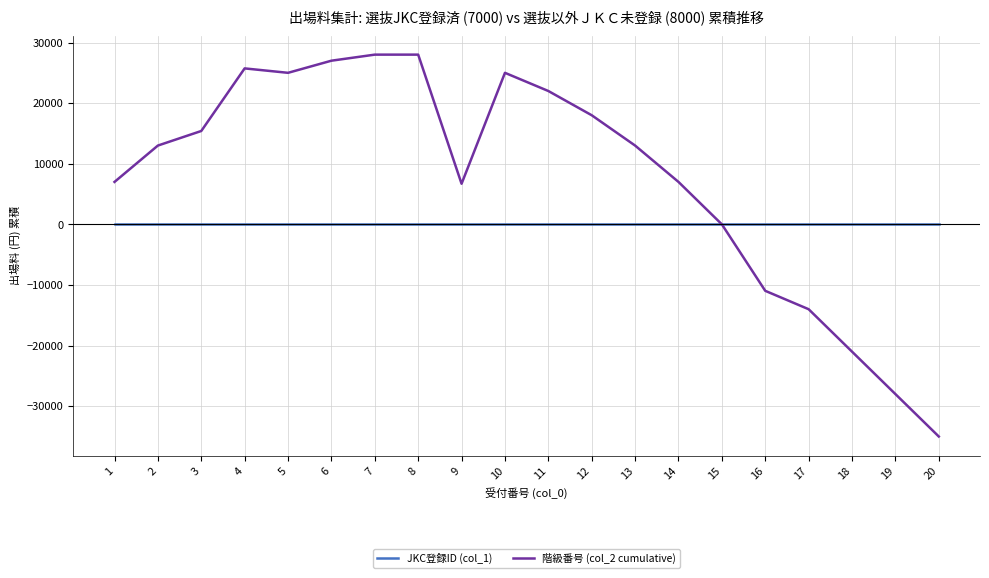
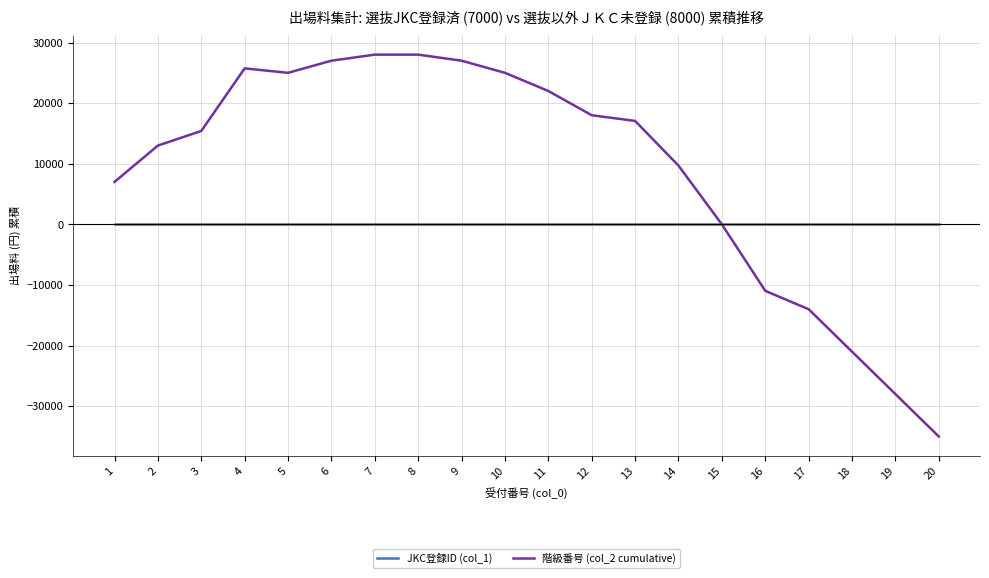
  {
    "JKC登録ID (col_1)": {
      "1": 0,
      "2": 0,
      "3": 0,
      "4": 0,
      "5": 0,
      "6": 0,
      "7": 0,
      "8": 0,
      "9": 0,
      "10": 0,
      "11": 0,
      "12": 0,
      "13": 0,
      "14": 0,
      "16": 0,
      "17": 0,
      "18": 0,
      "19": 0,
      "20": 0
    },
    "階級番号 (col_2 cumulative)": {
      "1": 7000,
      "2": 13000,
      "3": 15000,
      "4": 26000,
      "5": 25000,
      "6": 27000,
      "7": 28000,
      "8": 28000,
-     "9": 7000,
+     "9": 27000,
      "10": 25000,
      "11": 22000,
      "12": 18000,
-     "13": 13000,
-     "14": 7000,
+     "13": 17000,
+     "14": 10000,
      "16": -11000,
      "17": -14000,
      "18": -21000,
      "19": -28000,
      "20": -35000
    }
  }
